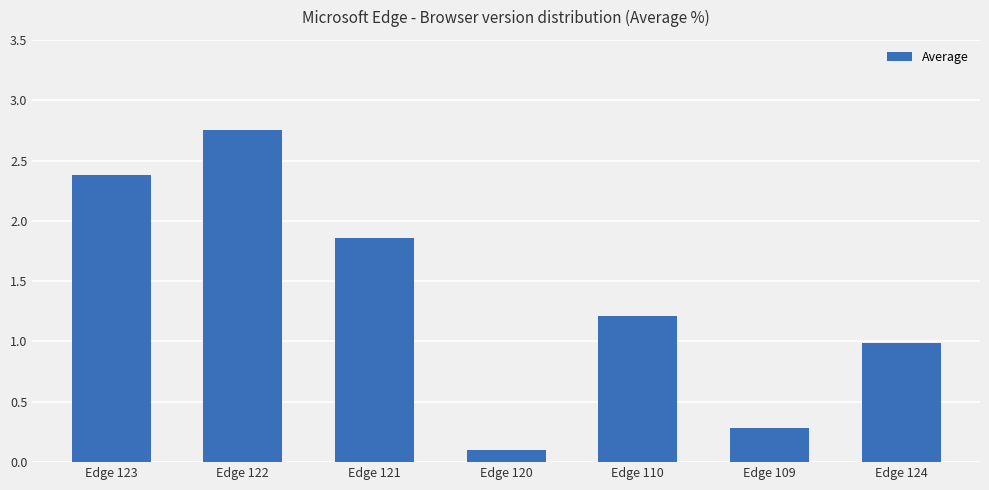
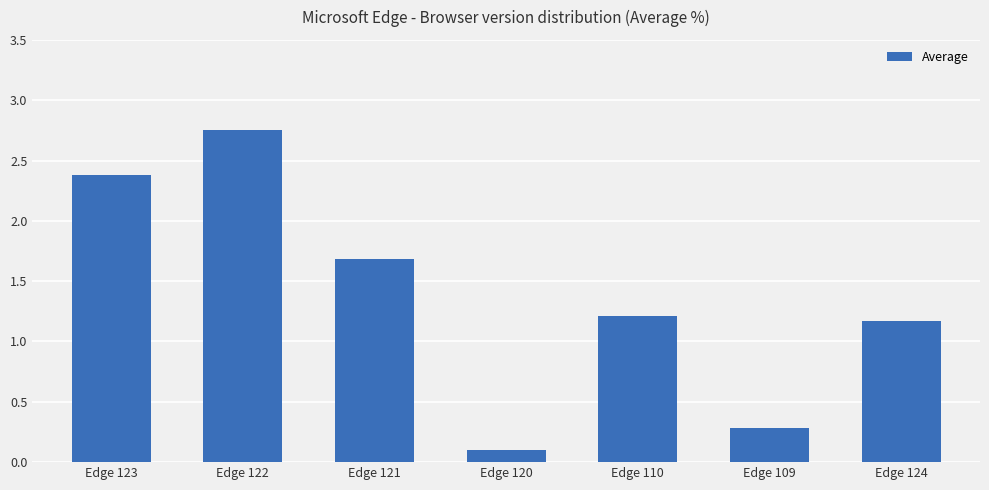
  {
    "Edge 123": 2.38,
    "Edge 122": 2.75,
-   "Edge 121": 1.86,
+   "Edge 121": 1.68,
    "Edge 120": 0.10,
    "Edge 110": 1.21,
    "Edge 109": 0.28,
-   "Edge 124": 0.99
+   "Edge 124": 1.17
  }
